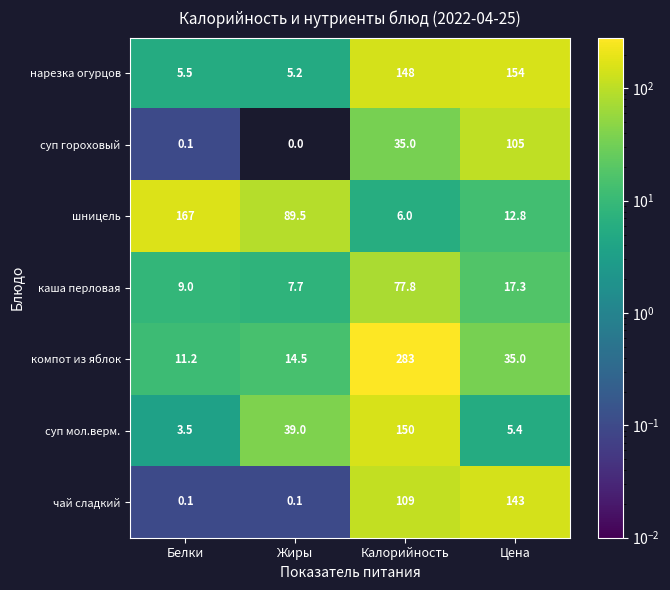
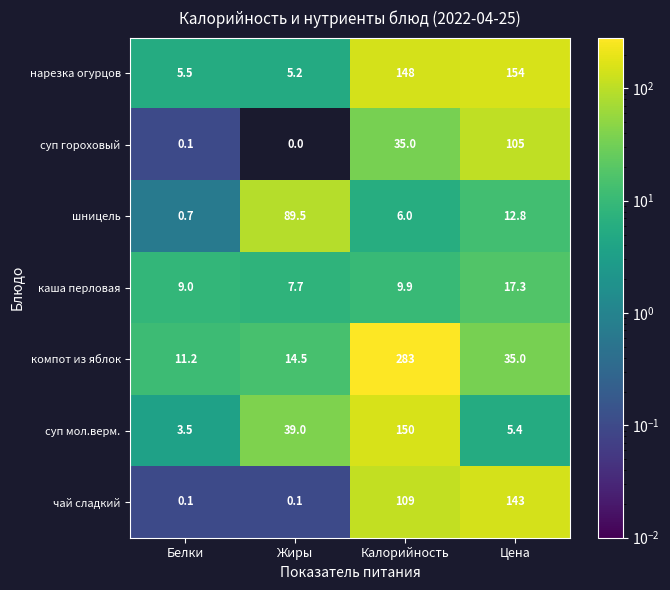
  {
    "нарезка огурцов": {
      "Белки": 5.5,
      "Жиры": 5.2,
      "Калорийность": 148,
      "Цена": 154
    },
    "суп гороховый": {
      "Белки": 0.1,
      "Жиры": 0.0,
      "Калорийность": 35.0,
      "Цена": 105
    },
    "шницель": {
-     "Белки": 167,
+     "Белки": 0.7,
      "Жиры": 89.5,
      "Калорийность": 6.0,
      "Цена": 12.8
    },
    "каша перловая": {
      "Белки": 9.0,
      "Жиры": 7.7,
-     "Калорийность": 77.8,
+     "Калорийность": 9.9,
      "Цена": 17.3
    },
    "компот из яблок": {
      "Белки": 11.2,
      "Жиры": 14.5,
      "Калорийность": 283,
      "Цена": 35.0
    },
    "суп мол.верм.": {
      "Белки": 3.5,
      "Жиры": 39.0,
      "Калорийность": 150,
      "Цена": 5.4
    },
    "чай сладкий": {
      "Белки": 0.1,
      "Жиры": 0.1,
      "Калорийность": 109,
      "Цена": 143
    }
  }
